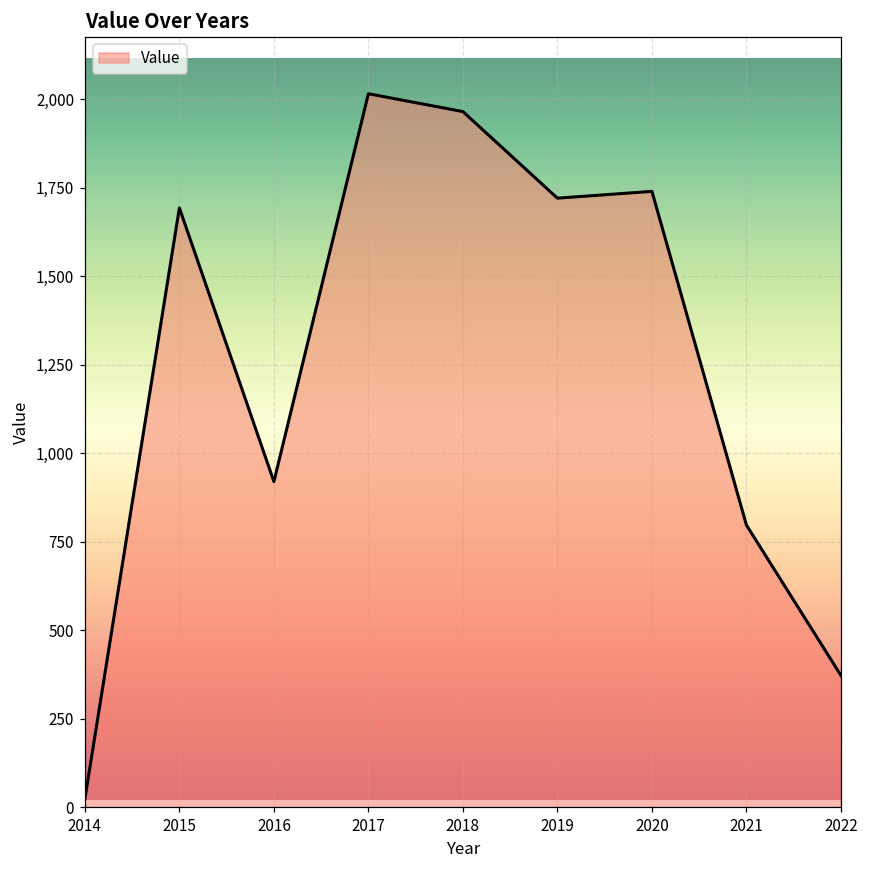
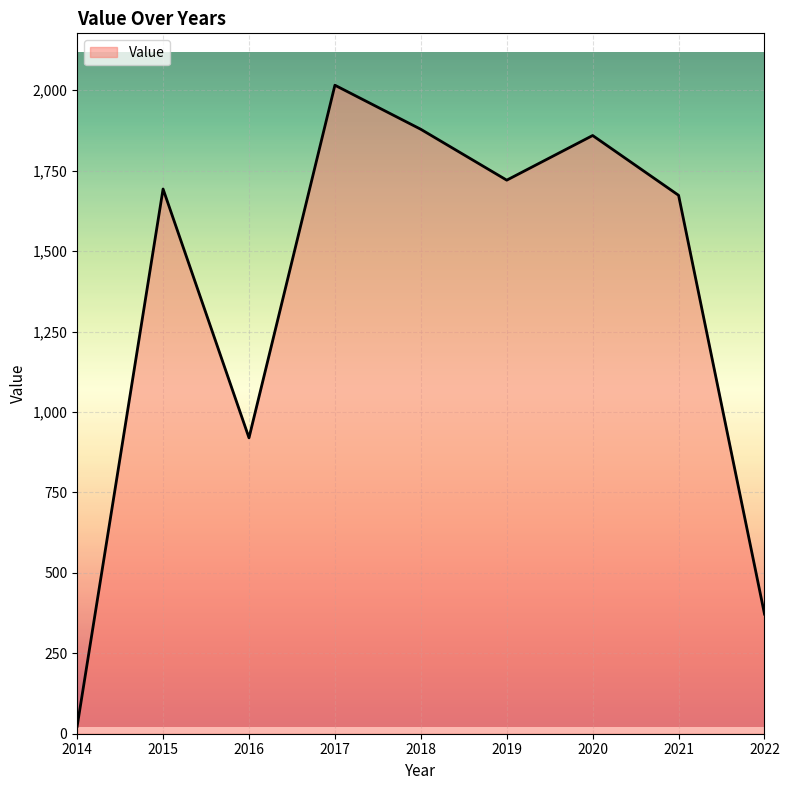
  {
    "2014": "20",
    "2015": "1,690",
    "2016": "920",
    "2017": "2,020",
-   "2018": "1,970",
+   "2018": "1,880",
    "2019": "1,720",
-   "2020": "1,740",
-   "2021": "800",
+   "2020": "1,860",
+   "2021": "1,670",
    "2022": "370"
  }
